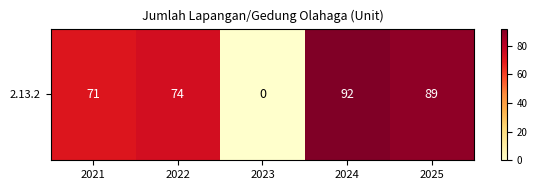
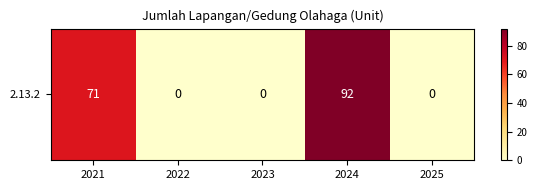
  {
    "2.13.2": {
      "2021": 71,
-     "2022": 74,
+     "2022": 0,
      "2023": 0,
      "2024": 92,
-     "2025": 89
+     "2025": 0
    }
  }
